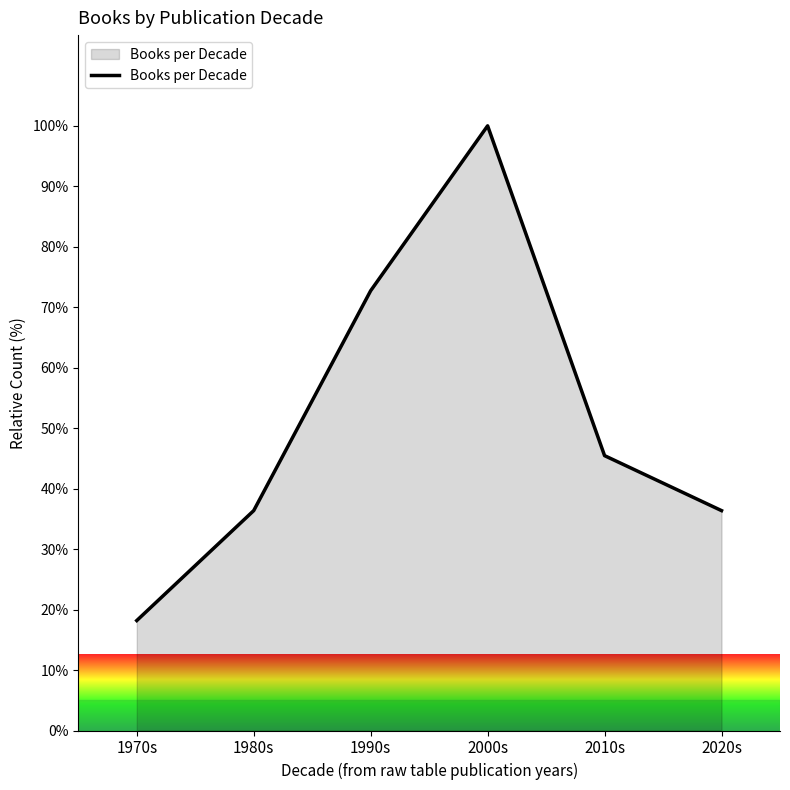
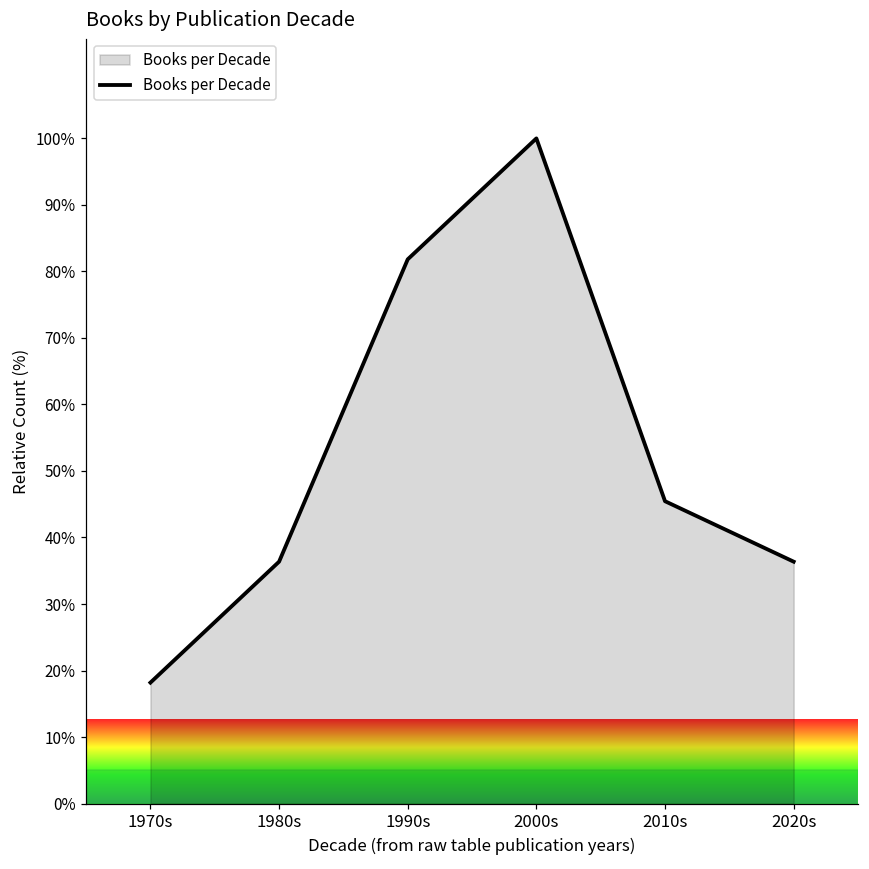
  {
    "1970s": "18%",
    "1980s": "36%",
-   "1990s": "73%",
+   "1990s": "82%",
    "2000s": "100%",
    "2010s": "45%",
    "2020s": "36%"
  }
